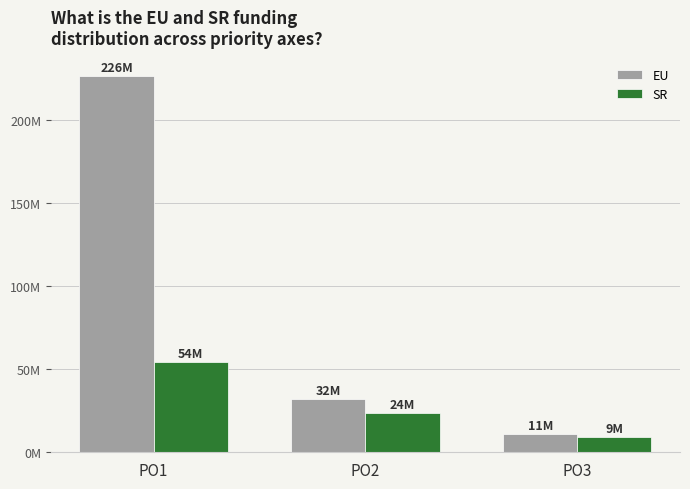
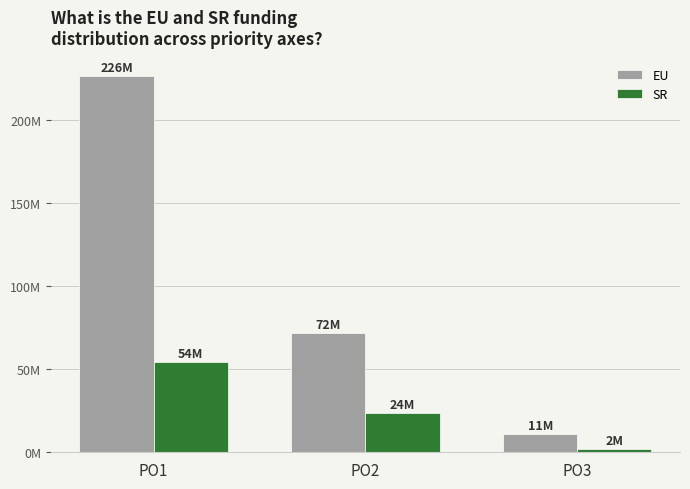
  {
    "EU": {
      "PO1": "226M",
-     "PO2": "32M",
+     "PO2": "72M",
      "PO3": "11M"
    },
    "SR": {
      "PO1": "54M",
      "PO2": "24M",
-     "PO3": "9M"
+     "PO3": "2M"
    }
  }
